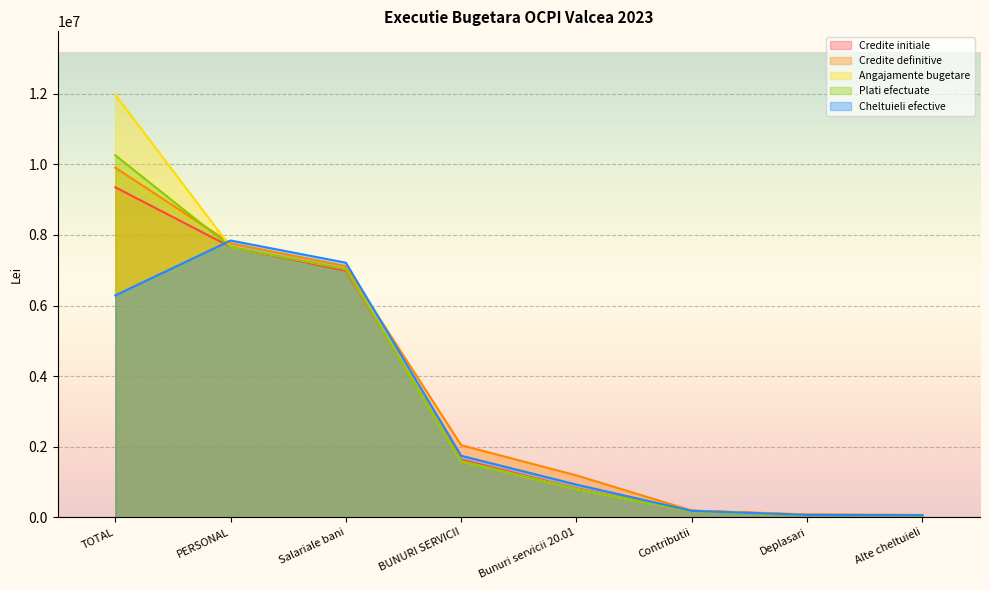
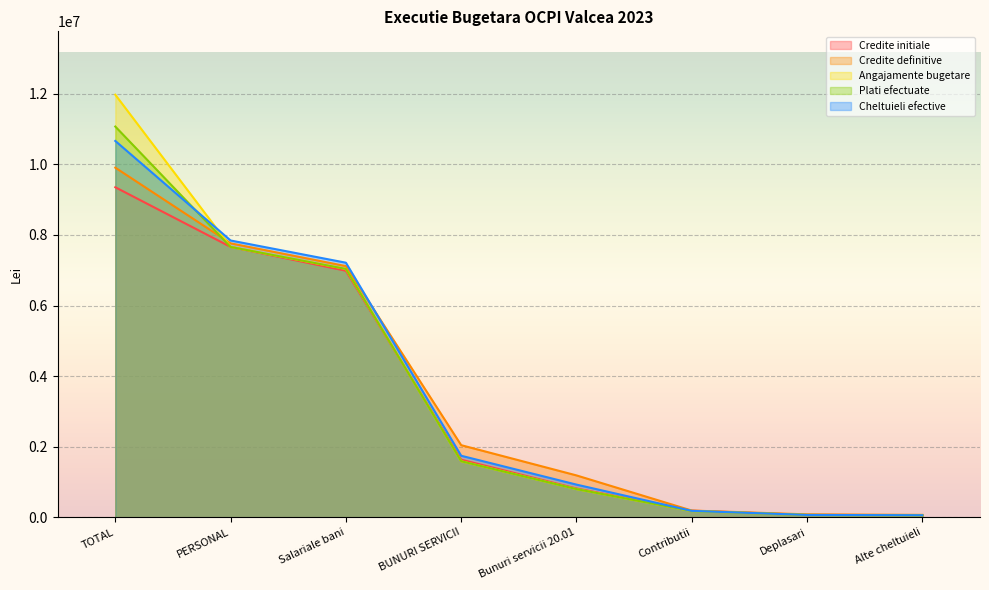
  {
    "Plati efectuate": {
-     "TOTAL": 10300000
+     "TOTAL": 11100000
    },
    "Cheltuieli efective": {
-     "TOTAL": 6300000,
+     "TOTAL": 10700000,
      "PERSONAL": 7800000,
      "Salariale bani": 7200000,
      "BUNURI SERVICII": 1700000,
      "Bunuri servicii 20.01": 900000
    }
  }
